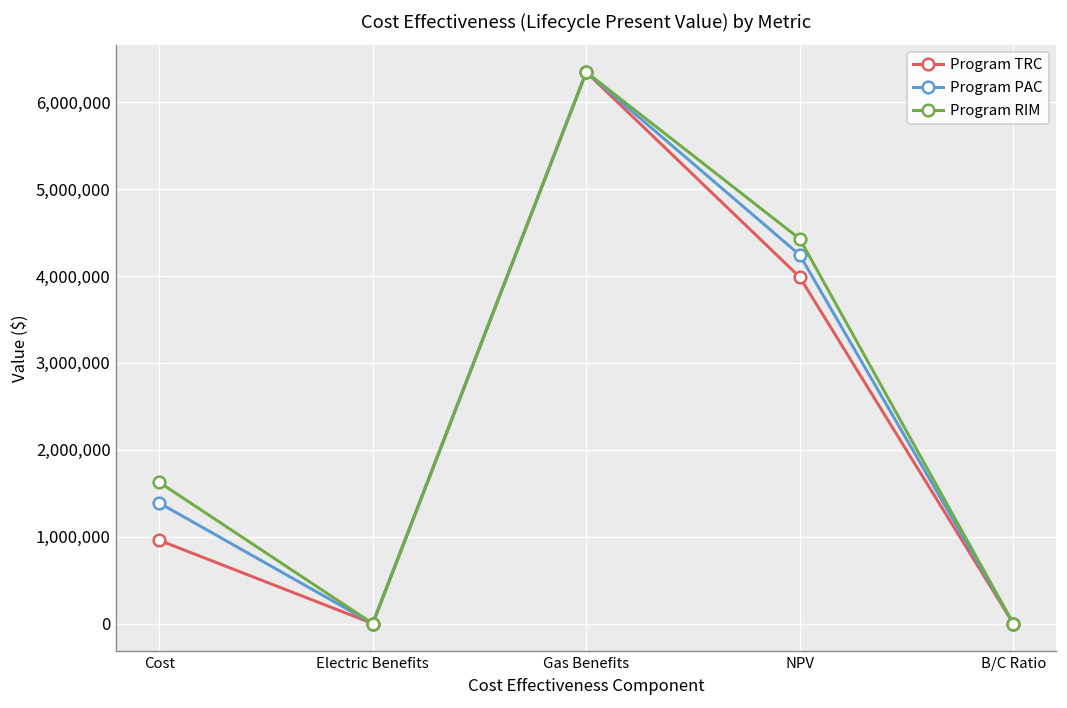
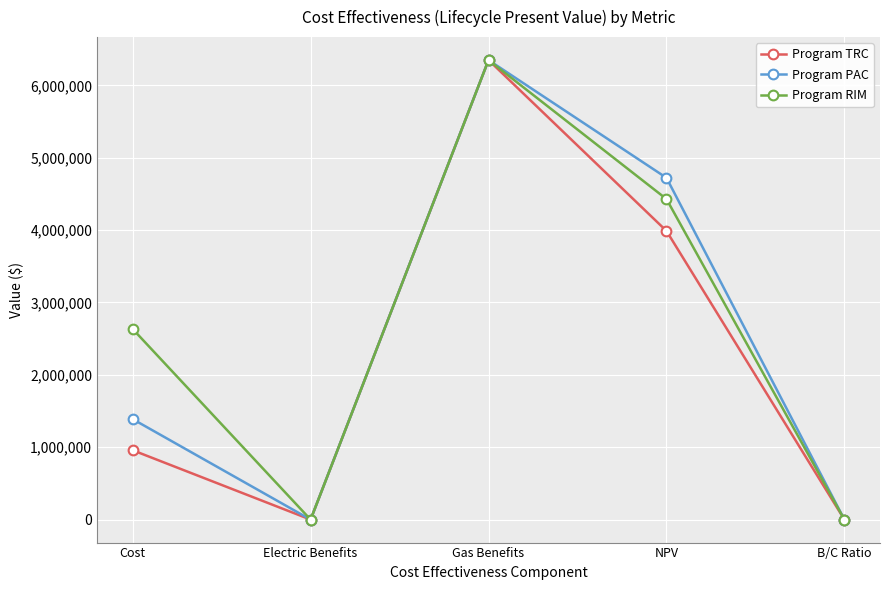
  {
    "Program TRC": {
      "Cost": "1,000,000",
      "NPV": "4,000,000"
    },
    "Program PAC": {
      "Cost": "1,400,000",
-     "NPV": "4,200,000"
+     "NPV": "4,700,000"
    },
    "Program RIM": {
-     "Cost": "1,600,000",
+     "Cost": "2,600,000",
      "NPV": "4,400,000"
    }
  }
